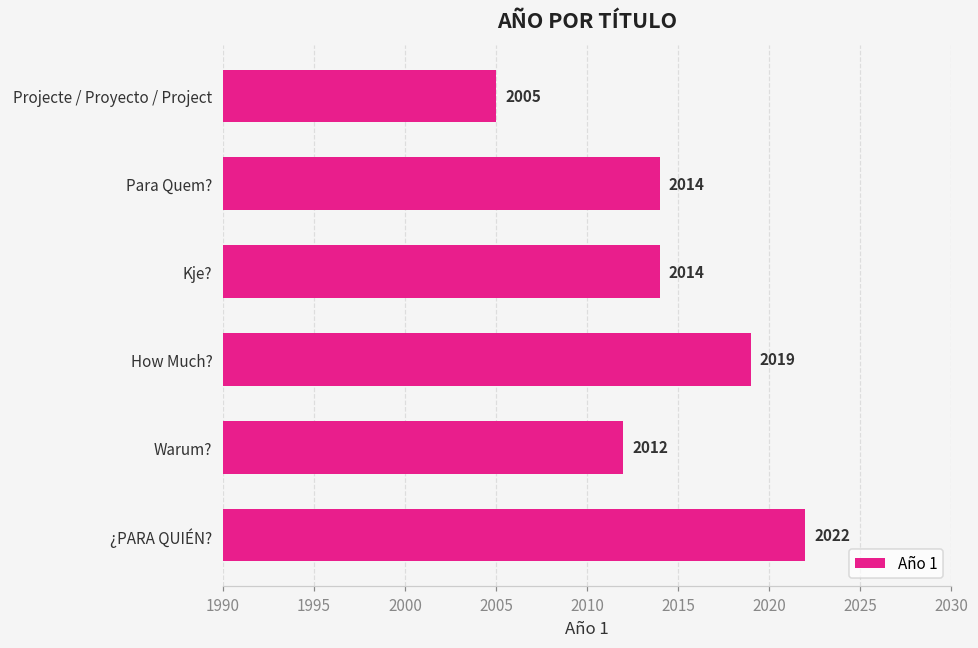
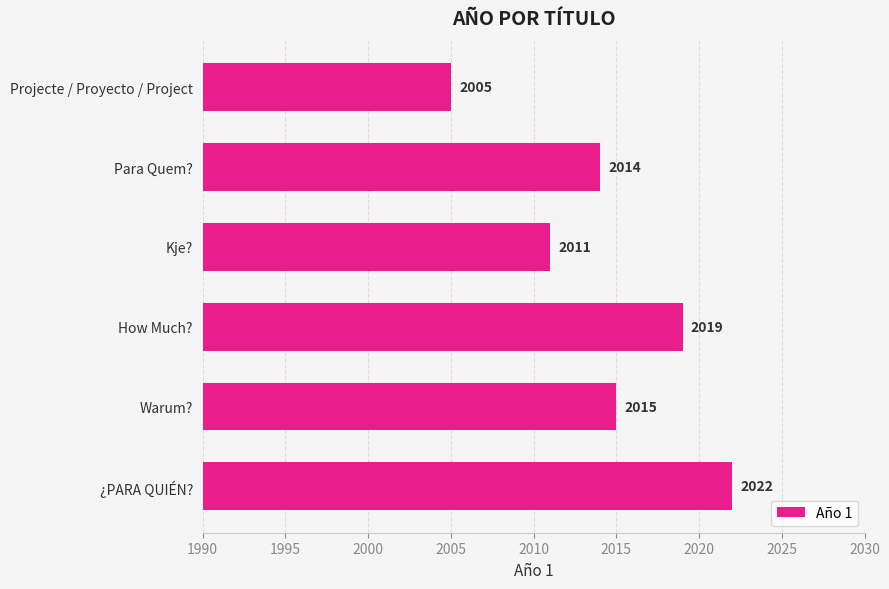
  {
    "Projecte / Proyecto / Project": 2005,
    "Para Quem?": 2014,
-   "Kje?": 2014,
+   "Kje?": 2011,
    "How Much?": 2019,
-   "Warum?": 2012,
+   "Warum?": 2015,
    "¿PARA QUIÉN?": 2022
  }
